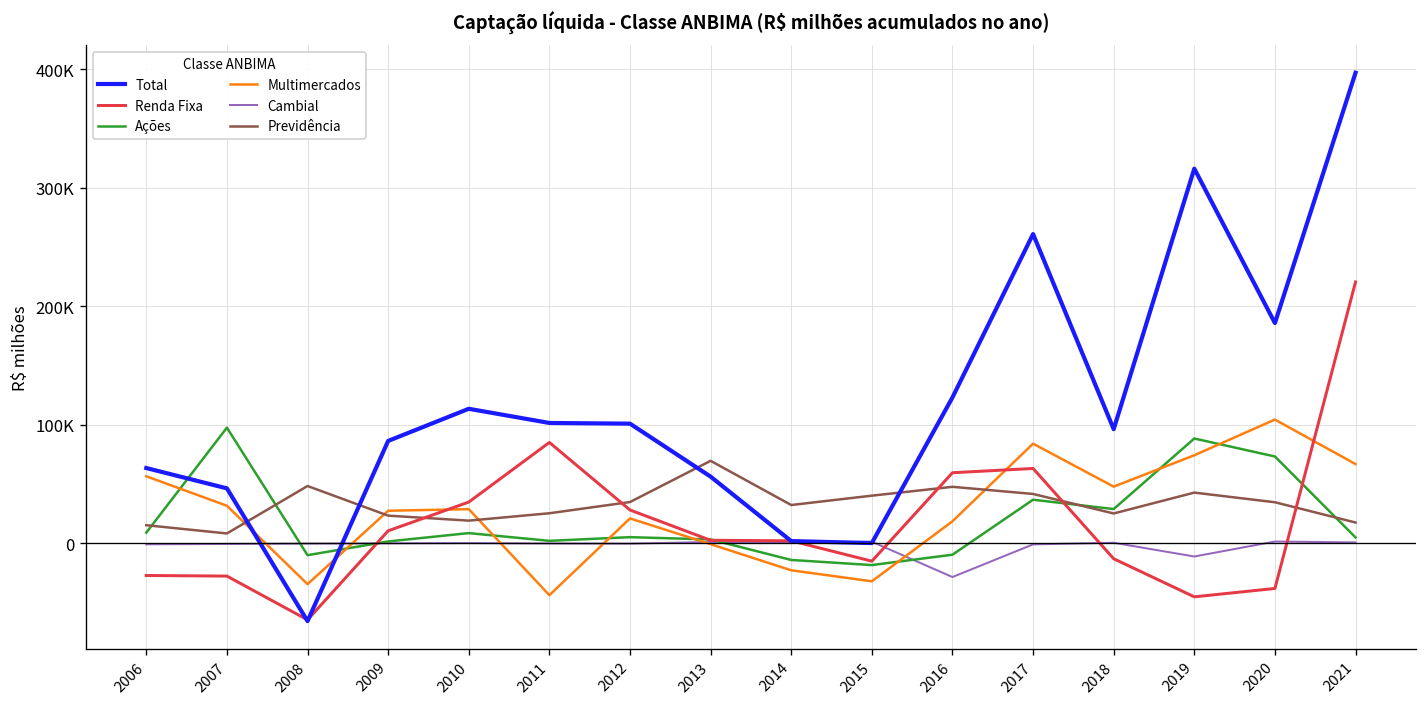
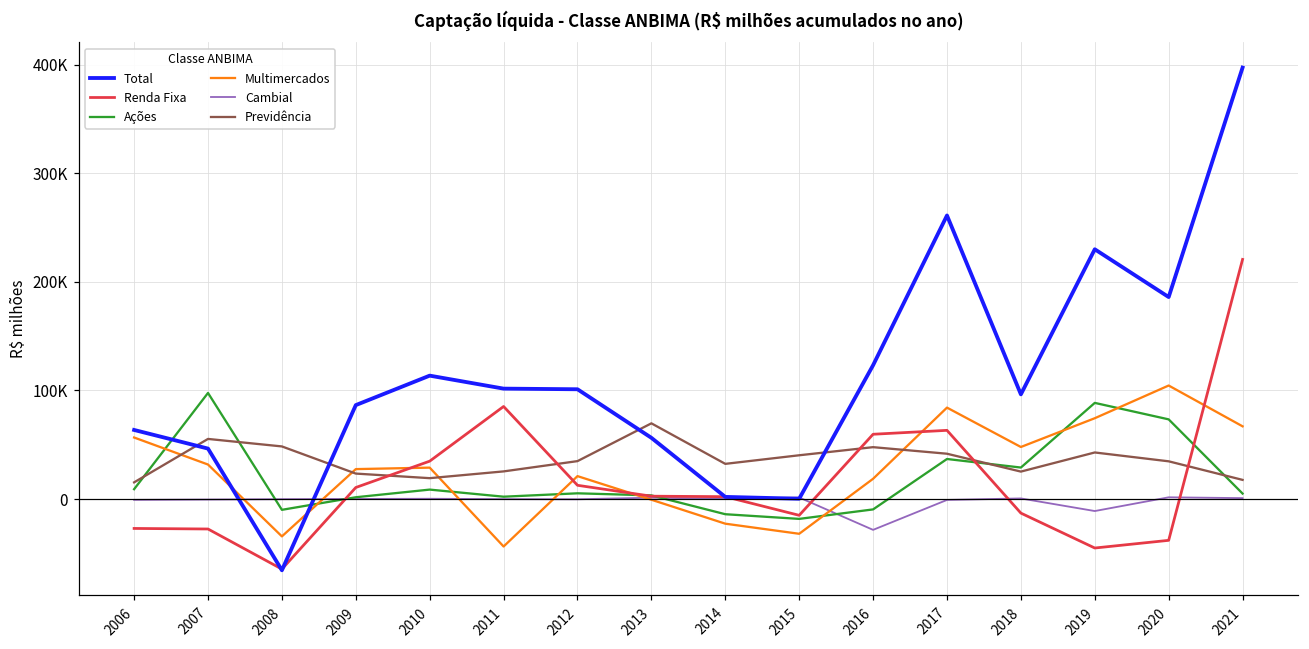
  {
    "Total": {
      "2006": 60000,
      "2007": 50000,
      "2009": 90000,
      "2010": 110000,
      "2011": 100000,
      "2012": 100000,
      "2013": 60000,
      "2016": 120000,
      "2017": 260000,
      "2018": 100000,
-     "2019": 320000,
+     "2019": 230000,
      "2020": 190000,
      "2021": 400000
    },
    "Renda Fixa": {
      "2006": -30000,
      "2007": -30000,
      "2009": 10000,
      "2010": 30000,
      "2011": 90000,
-     "2012": 30000,
+     "2012": 10000,
      "2015": -20000,
      "2016": 60000,
      "2017": 60000,
      "2018": -10000,
      "2019": -50000,
      "2020": -40000,
      "2021": 220000
    },
    "Ações": {
      "2006": 10000,
      "2007": 100000,
      "2008": -10000,
      "2010": 10000,
      "2012": 10000,
      "2014": -10000,
      "2015": -20000,
      "2016": -10000,
      "2017": 40000,
      "2018": 30000,
      "2019": 90000,
      "2020": 70000,
      "2021": 10000
    },
    "Multimercados": {
      "2006": 60000,
      "2007": 30000,
      "2008": -30000,
      "2009": 30000,
      "2010": 30000,
      "2011": -40000,
      "2012": 20000,
      "2014": -20000,
      "2015": -30000,
      "2016": 20000,
      "2017": 80000,
      "2018": 50000,
      "2019": 70000,
      "2020": 100000,
      "2021": 70000
    },
    "Cambial": {
      "2006": 0,
      "2007": 0,
      "2008": 0,
      "2010": 0,
      "2012": 0,
      "2016": -30000,
      "2017": 0,
      "2018": 0,
      "2019": -10000,
      "2020": 0,
      "2021": 0
    },
    "Previdência": {
      "2006": 20000,
-     "2007": 10000,
+     "2007": 60000,
      "2008": 50000,
      "2009": 20000,
      "2010": 20000,
      "2011": 30000,
      "2012": 30000,
      "2013": 70000,
      "2014": 30000,
      "2015": 40000,
      "2016": 50000,
      "2017": 40000,
      "2018": 30000,
      "2019": 40000,
      "2020": 30000,
      "2021": 20000
    }
  }
